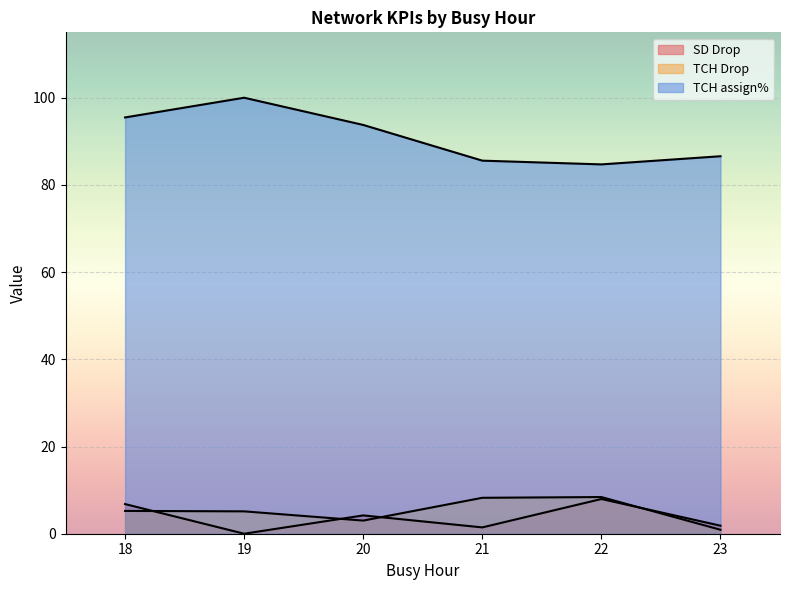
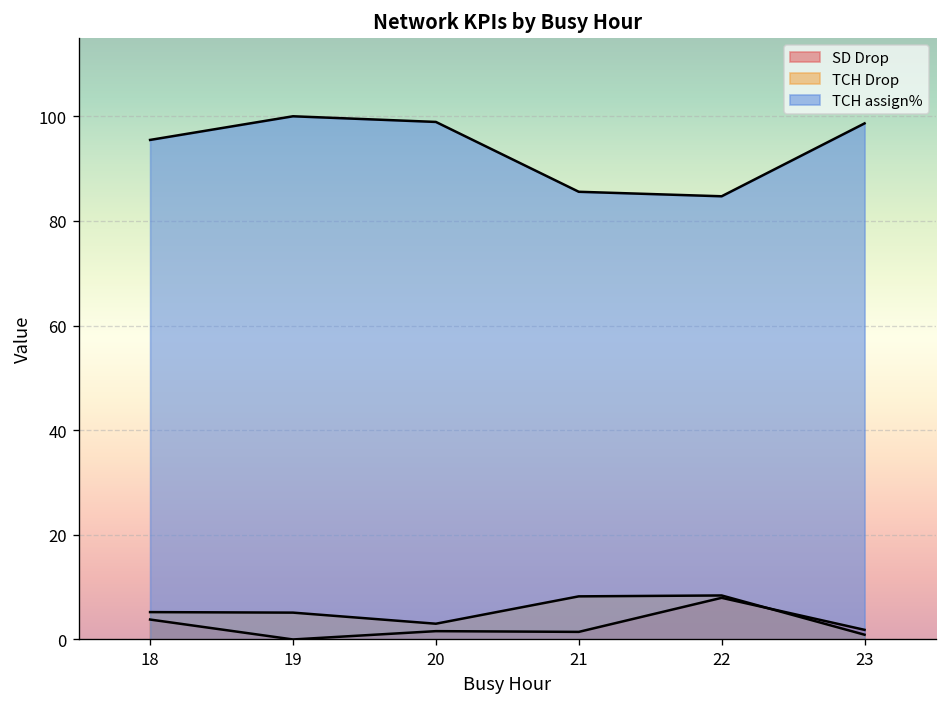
  {
    "SD Drop": {
-     "18": 7,
+     "18": 4,
      "19": 0,
-     "20": 4,
+     "20": 2,
      "21": 1,
      "23": 2
    },
    "TCH Drop": {
      "18": 5,
      "19": 5,
      "20": 3,
      "21": 8,
      "23": 1
    },
    "TCH assign%": {
      "18": 95,
      "19": 100,
-     "20": 94,
+     "20": 99,
      "21": 86,
      "22": 85,
-     "23": 87
+     "23": 99
    }
  }
